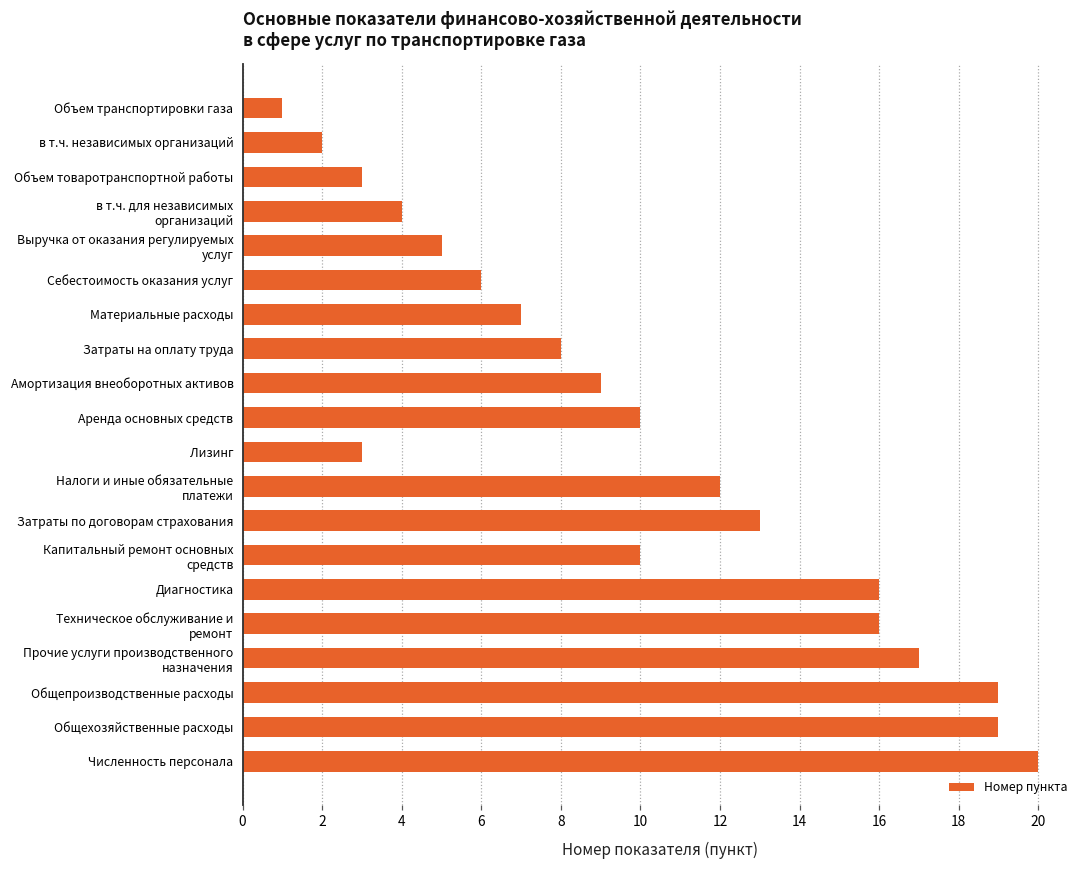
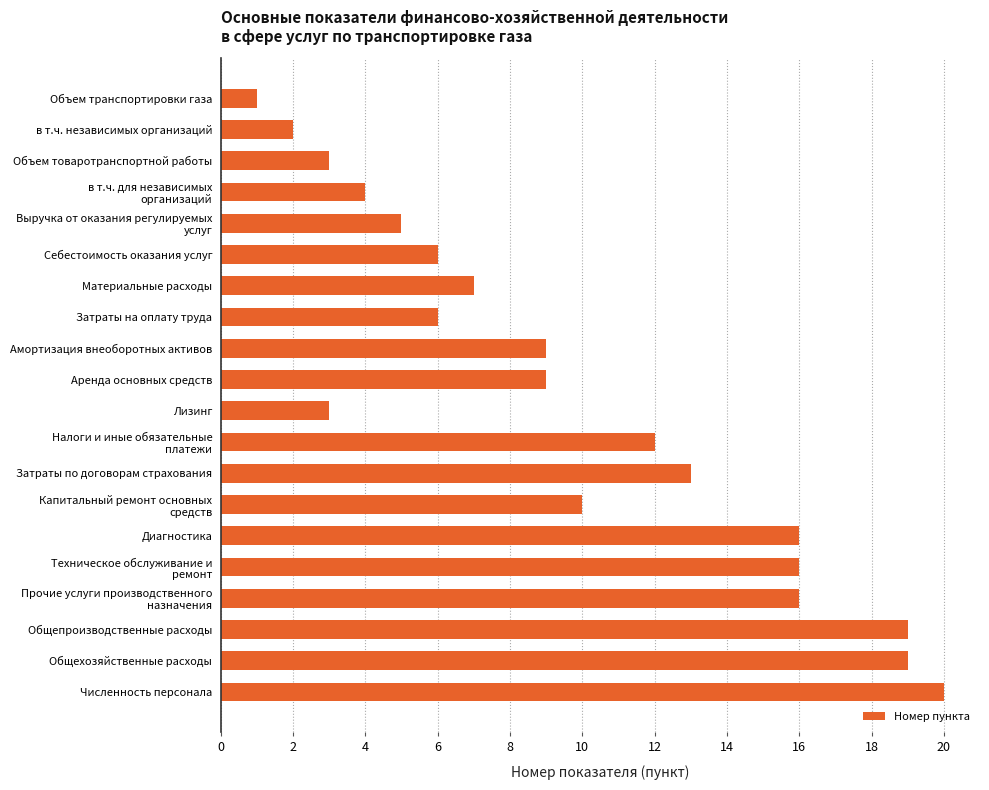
  {
    "Объем транспортировки газа": 1,
    "в т.ч. независимых организаций": 2,
    "Объем товаротранспортной работы": 3,
    "в т.ч. для независимых организаций": 4,
    "Выручка от оказания регулируемых услуг": 5,
    "Себестоимость оказания услуг": 6,
    "Материальные расходы": 7,
-   "Затраты на оплату труда": 8,
+   "Затраты на оплату труда": 6,
    "Амортизация внеоборотных активов": 9,
-   "Аренда основных средств": 10,
+   "Аренда основных средств": 9,
    "Лизинг": 3,
    "Налоги и иные обязательные платежи": 12,
    "Затраты по договорам страхования": 13,
    "Капитальный ремонт основных средств": 10,
    "Диагностика": 16,
    "Техническое обслуживание и ремонт": 16,
-   "Прочие услуги производственного назначения": 17,
+   "Прочие услуги производственного назначения": 16,
    "Общепроизводственные расходы": 19,
    "Общехозяйственные расходы": 19,
    "Численность персонала": 20
  }
